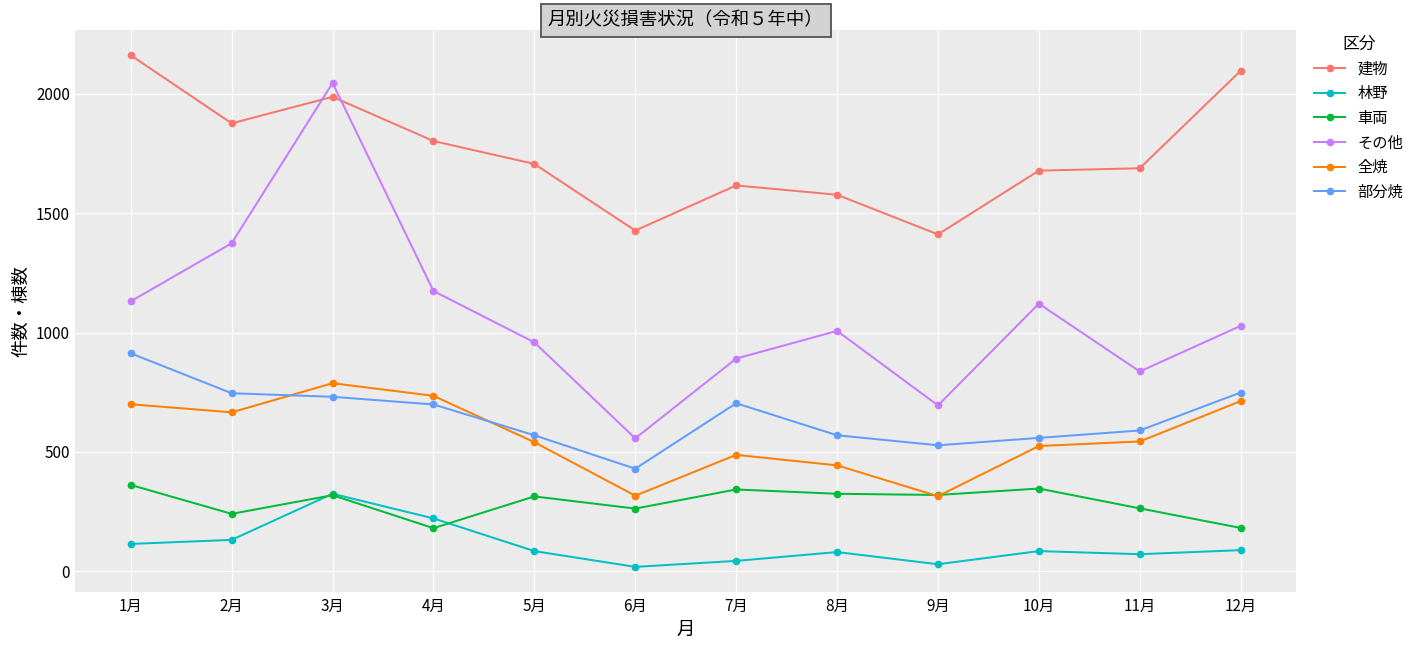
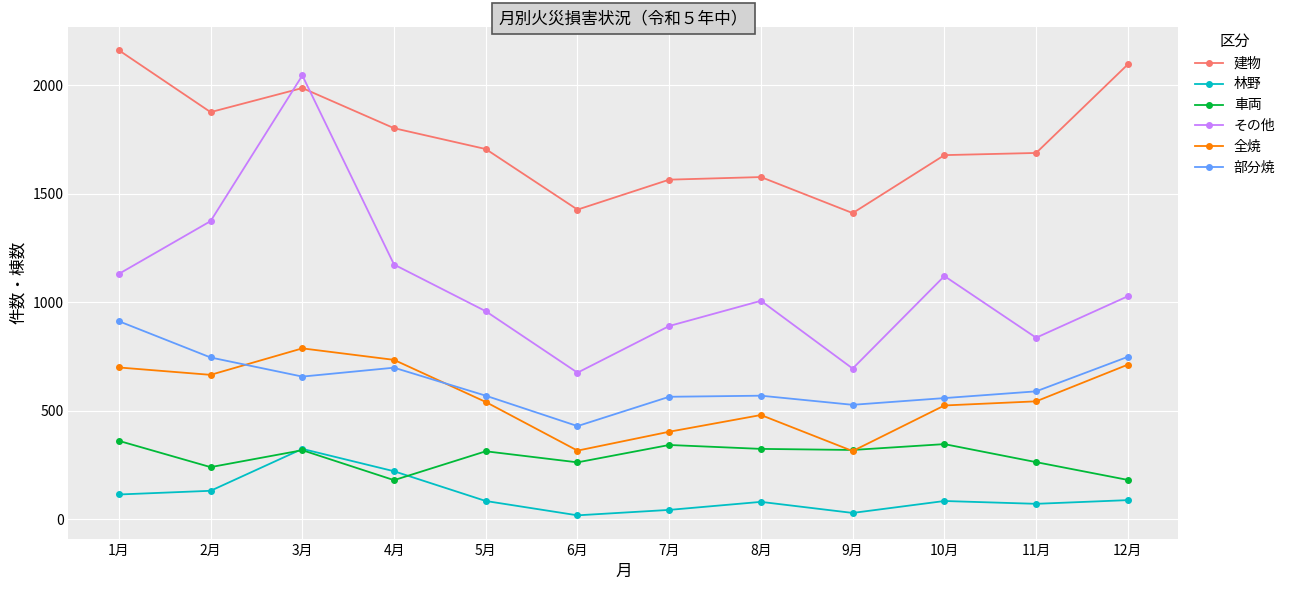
  {
    "建物": {
      "1月": 2160,
      "2月": 1880,
      "3月": 1990,
      "4月": 1800,
      "5月": 1710,
      "6月": 1430,
-     "7月": 1620,
+     "7月": 1570,
      "8月": 1580,
      "9月": 1410,
      "10月": 1680,
      "11月": 1690,
      "12月": 2100
    },
    "林野": {
      "1月": 120,
      "2月": 130,
      "4月": 220,
      "5月": 90,
      "6月": 20,
      "7月": 40,
      "8月": 80,
      "9月": 30,
      "10月": 90,
      "11月": 70,
      "12月": 90
    },
    "車両": {
      "1月": 360,
      "2月": 240,
      "4月": 180,
      "5月": 310,
      "6月": 260,
      "7月": 340,
      "8月": 330,
      "10月": 350,
      "11月": 260,
      "12月": 180
    },
    "その他": {
      "1月": 1130,
      "2月": 1370,
      "3月": 2050,
      "4月": 1170,
      "5月": 960,
-     "6月": 560,
+     "6月": 680,
      "7月": 890,
      "8月": 1010,
      "9月": 700,
      "10月": 1120,
      "11月": 840,
      "12月": 1030
    },
    "全焼": {
      "1月": 700,
      "2月": 670,
      "3月": 790,
      "4月": 740,
      "5月": 540,
      "6月": 320,
-     "7月": 490,
-     "8月": 440,
+     "7月": 400,
+     "8月": 480,
      "10月": 530,
      "11月": 540,
      "12月": 710
    },
    "部分焼": {
      "1月": 910,
      "2月": 750,
-     "3月": 730,
+     "3月": 660,
      "4月": 700,
      "5月": 570,
      "6月": 430,
-     "7月": 700,
+     "7月": 570,
      "8月": 570,
      "9月": 530,
      "10月": 560,
      "11月": 590,
      "12月": 750
    }
  }
